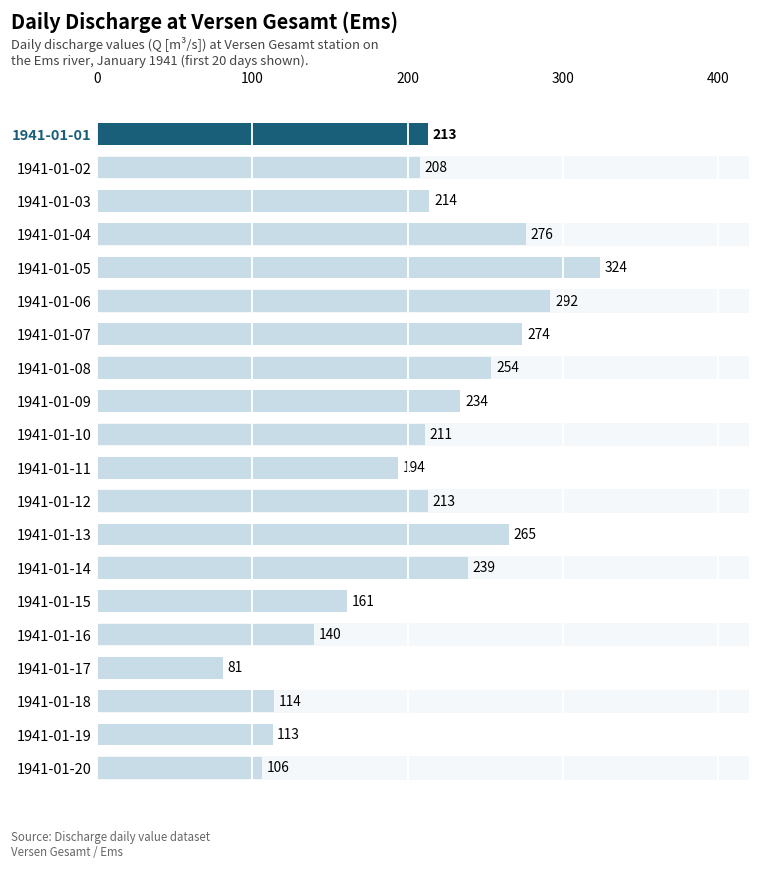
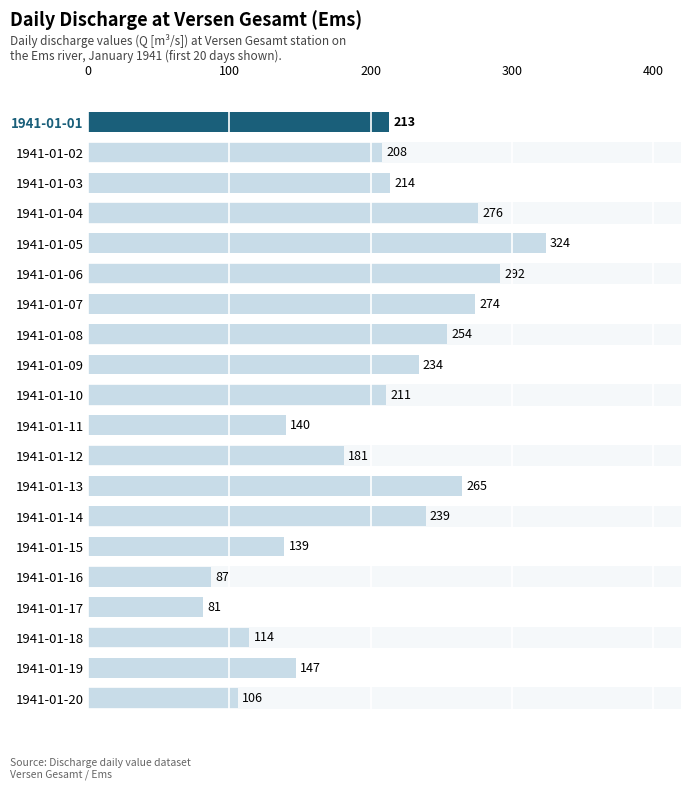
  {
    "1941-01-01": 213,
    "1941-01-02": 208,
    "1941-01-03": 214,
    "1941-01-04": 276,
    "1941-01-05": 324,
    "1941-01-06": 292,
    "1941-01-07": 274,
    "1941-01-08": 254,
    "1941-01-09": 234,
    "1941-01-10": 211,
-   "1941-01-11": 194,
-   "1941-01-12": 213,
+   "1941-01-11": 140,
+   "1941-01-12": 181,
    "1941-01-13": 265,
    "1941-01-14": 239,
-   "1941-01-15": 161,
-   "1941-01-16": 140,
+   "1941-01-15": 139,
+   "1941-01-16": 87,
    "1941-01-17": 81,
    "1941-01-18": 114,
-   "1941-01-19": 113,
+   "1941-01-19": 147,
    "1941-01-20": 106
  }
